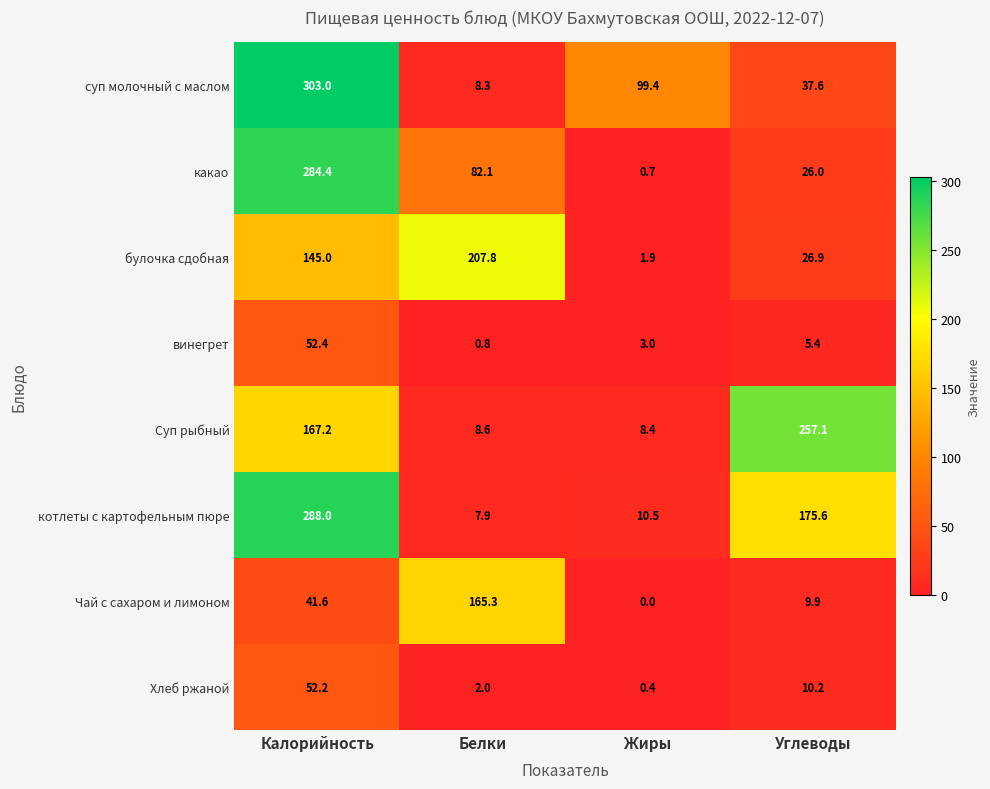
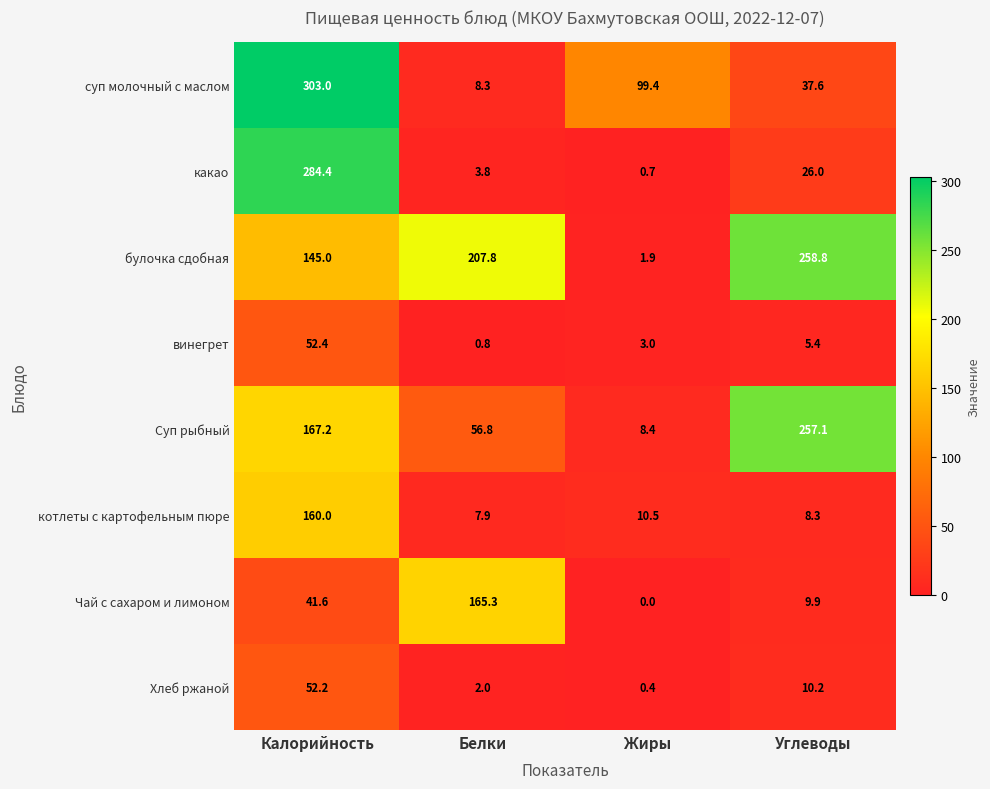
  {
    "суп молочный с маслом": {
      "Калорийность": 303.0,
      "Белки": 8.3,
      "Жиры": 99.4,
      "Углеводы": 37.6
    },
    "какао": {
      "Калорийность": 284.4,
-     "Белки": 82.1,
+     "Белки": 3.8,
      "Жиры": 0.7,
      "Углеводы": 26.0
    },
    "булочка сдобная": {
      "Калорийность": 145.0,
      "Белки": 207.8,
      "Жиры": 1.9,
-     "Углеводы": 26.9
+     "Углеводы": 258.8
    },
    "винегрет": {
      "Калорийность": 52.4,
      "Белки": 0.8,
      "Жиры": 3.0,
      "Углеводы": 5.4
    },
    "Суп рыбный": {
      "Калорийность": 167.2,
-     "Белки": 8.6,
+     "Белки": 56.8,
      "Жиры": 8.4,
      "Углеводы": 257.1
    },
    "котлеты с картофельным пюре": {
-     "Калорийность": 288.0,
+     "Калорийность": 160.0,
      "Белки": 7.9,
      "Жиры": 10.5,
-     "Углеводы": 175.6
+     "Углеводы": 8.3
    },
    "Чай с сахаром и лимоном": {
      "Калорийность": 41.6,
      "Белки": 165.3,
      "Жиры": 0.0,
      "Углеводы": 9.9
    },
    "Хлеб ржаной": {
      "Калорийность": 52.2,
      "Белки": 2.0,
      "Жиры": 0.4,
      "Углеводы": 10.2
    }
  }
